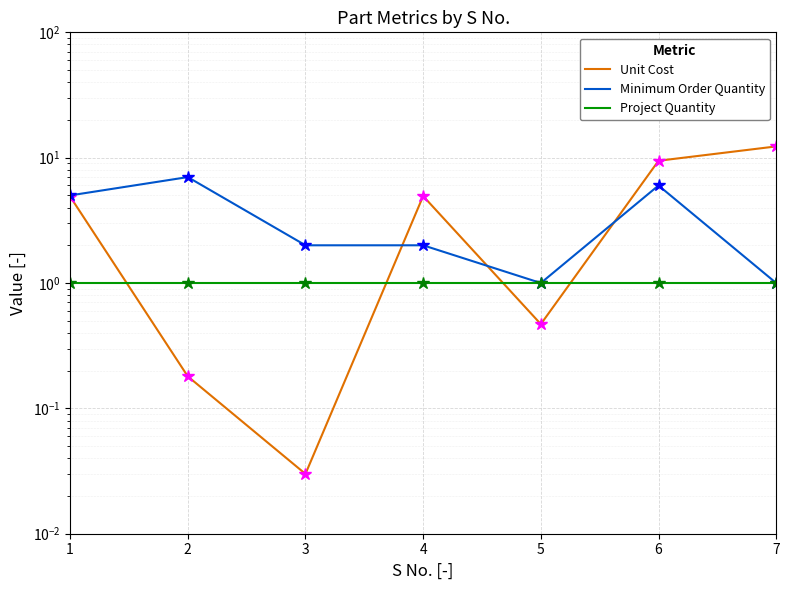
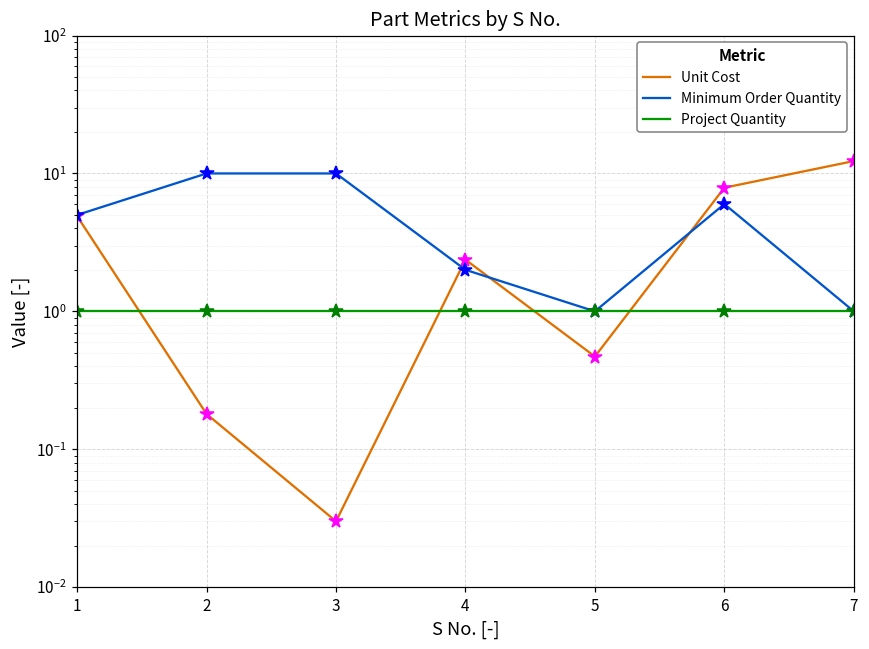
  {
    "Unit Cost": {
      "2": 0.18,
      "3": 0.030,
-     "4": 4.9,
+     "4": 2.4,
      "5": 0.47,
-     "6": 9,
+     "6": 8,
      "7": 12
    },
    "Minimum Order Quantity": {
-     "2": 7,
-     "3": 2,
+     "2": 10,
+     "3": 10,
      "4": 2,
      "6": 6
    },
    "Project Quantity": {
      "1": 1.0,
      "2": 1.0,
      "3": 1.0,
      "4": 1.0,
      "6": 1.0
    }
  }
